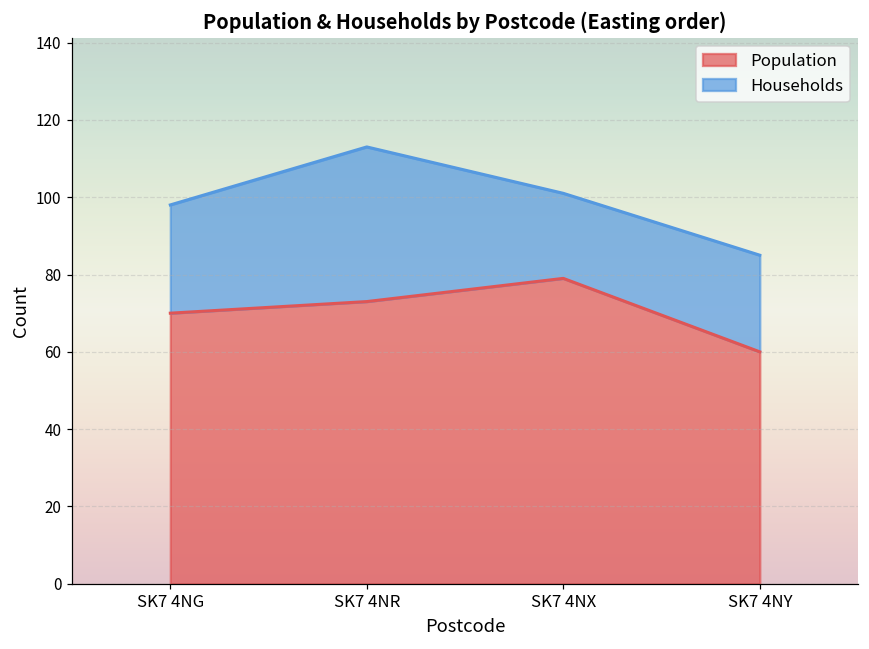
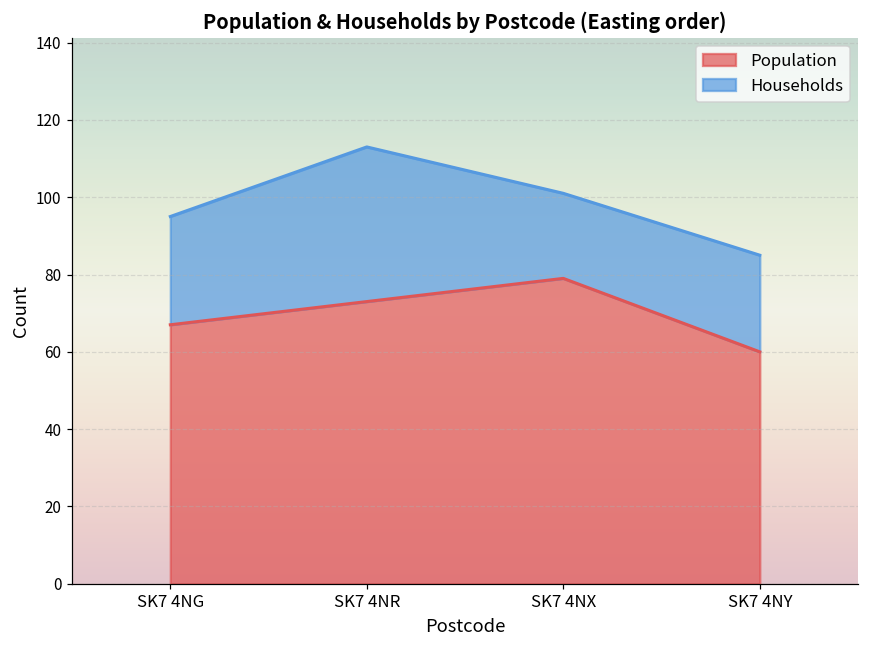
  {
    "Population": {
-     "SK7 4NG": 70,
+     "SK7 4NG": 67,
      "SK7 4NR": 73,
      "SK7 4NX": 79,
      "SK7 4NY": 60
    },
    "Households": {
      "SK7 4NG": 28,
      "SK7 4NR": 40,
      "SK7 4NX": 22,
      "SK7 4NY": 25
    }
  }
